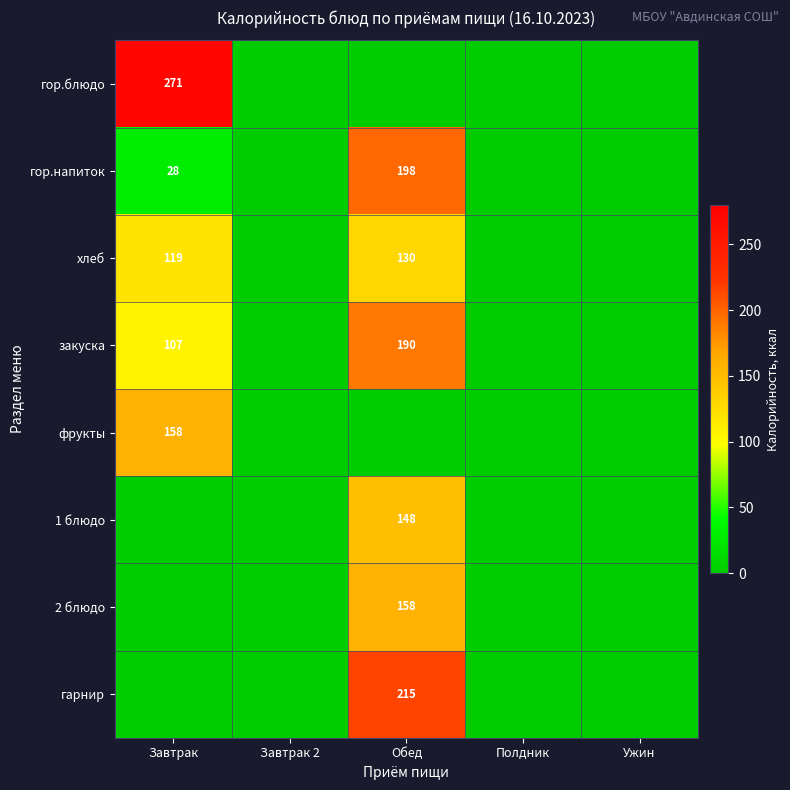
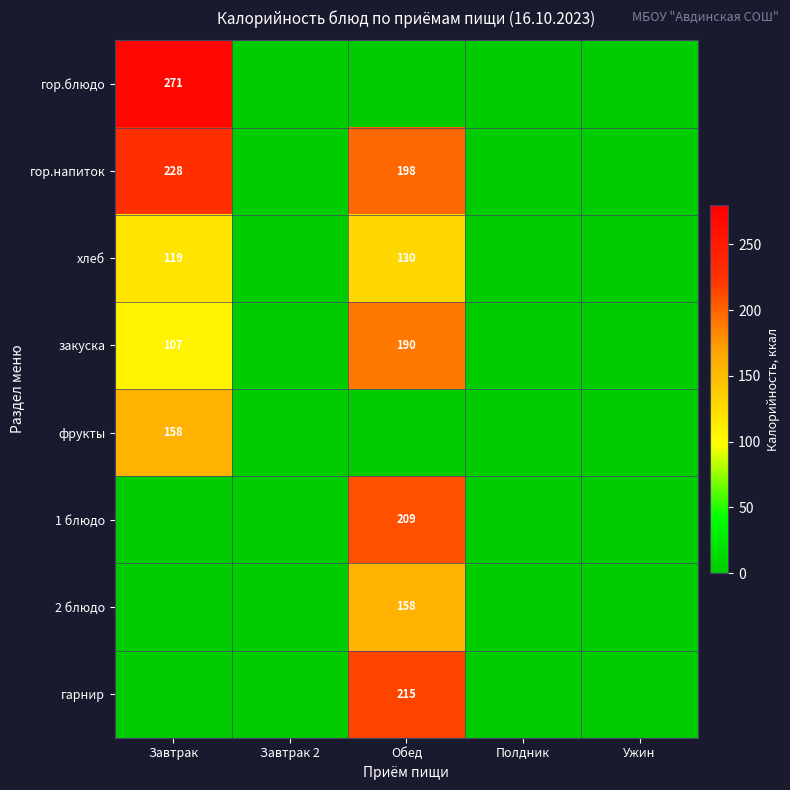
  {
    "гор.блюдо": {
      "Завтрак": 271
    },
    "гор.напиток": {
-     "Завтрак": 28,
+     "Завтрак": 228,
      "Обед": 198
    },
    "хлеб": {
      "Завтрак": 119,
      "Обед": 130
    },
    "закуска": {
      "Завтрак": 107,
      "Обед": 190
    },
    "фрукты": {
      "Завтрак": 158
    },
    "1 блюдо": {
-     "Обед": 148
+     "Обед": 209
    },
    "2 блюдо": {
      "Обед": 158
    },
    "гарнир": {
      "Обед": 215
    }
  }
